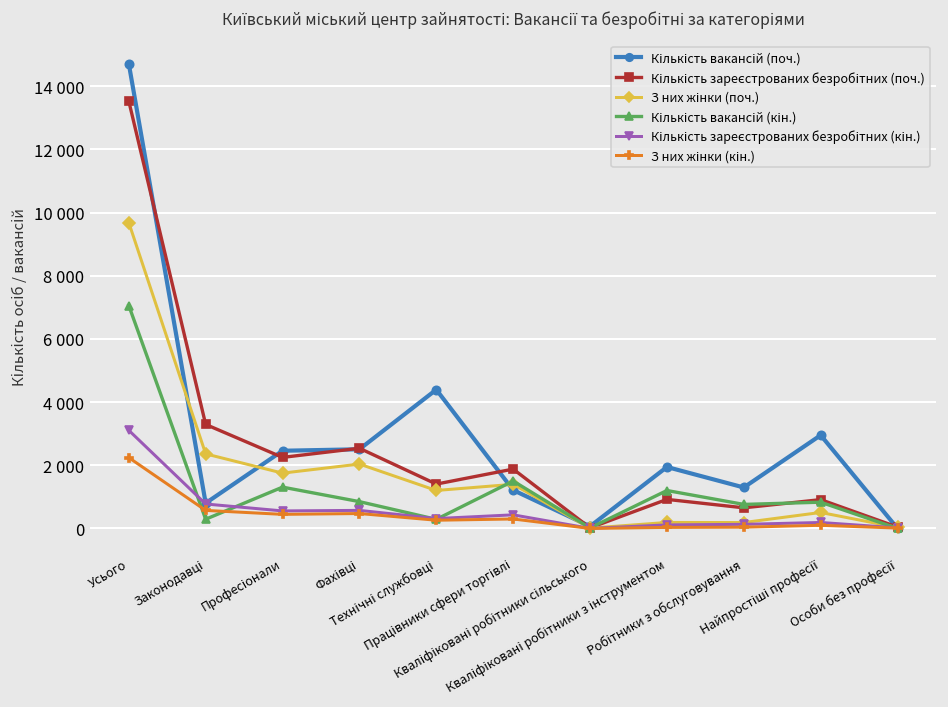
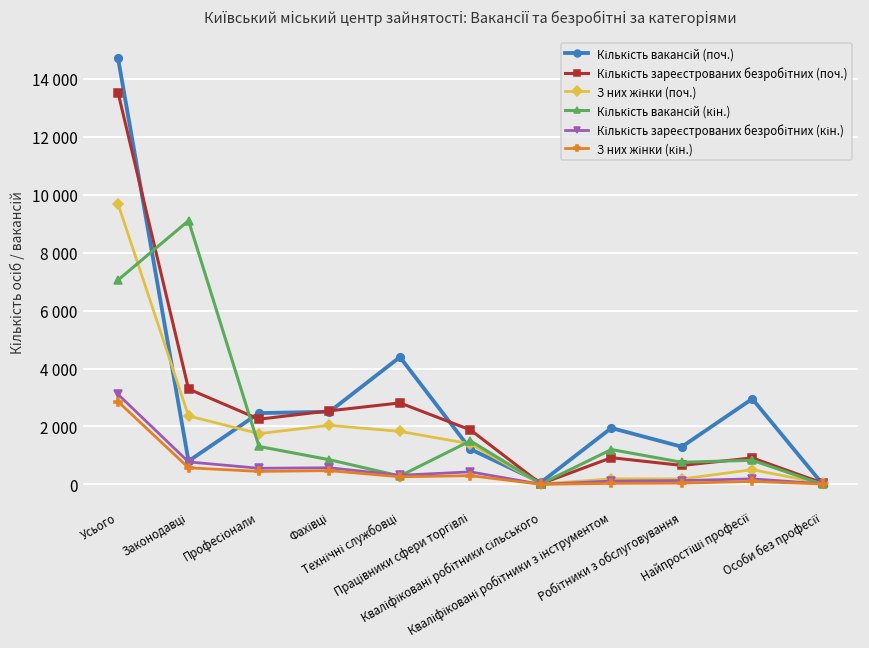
  {
    "Кількість вакансій (поч.)": {
      "Усього": 14700,
      "Професіонали": 2500,
      "Технічні службовці": 4400,
      "Працівники сфери торгівлі": 1200,
      "Кваліфіковані робітники з інструментом": 1900,
      "Робітники з обслуговування": 1300,
      "Найпростіші професії": 3000
    },
    "Кількість зареєстрованих безробітних (поч.)": {
      "Усього": 13500,
      "Законодавці": 3300,
      "Професіонали": 2300,
-     "Технічні службовці": 1400,
+     "Технічні службовці": 2800,
      "Працівники сфери торгівлі": 1900,
      "Кваліфіковані робітники з інструментом": 900,
      "Робітники з обслуговування": 700
    },
    "З них жінки (поч.)": {
      "Усього": 9700,
      "Законодавці": 2400,
      "Професіонали": 1800,
      "Фахівці": 2000,
-     "Технічні службовці": 1200,
+     "Технічні службовці": 1800,
      "Працівники сфери торгівлі": 1400,
      "Найпростіші професії": 500
    },
    "Кількість вакансій (кін.)": {
      "Усього": 7100,
-     "Законодавці": 300,
+     "Законодавці": 9100,
      "Професіонали": 1300,
      "Фахівці": 900,
      "Працівники сфери торгівлі": 1500,
      "Кваліфіковані робітники з інструментом": 1200,
      "Робітники з обслуговування": 800
    },
    "Кількість зареєстрованих безробітних (кін.)": {
      "Усього": 3100,
      "Професіонали": 600,
      "Фахівці": 600,
      "Працівники сфери торгівлі": 400
    },
    "З них жінки (кін.)": {
-     "Усього": 2200,
+     "Усього": 2900,
      "Законодавці": 600,
      "Професіонали": 400,
      "Фахівці": 500,
      "Працівники сфери торгівлі": 300
    }
  }
